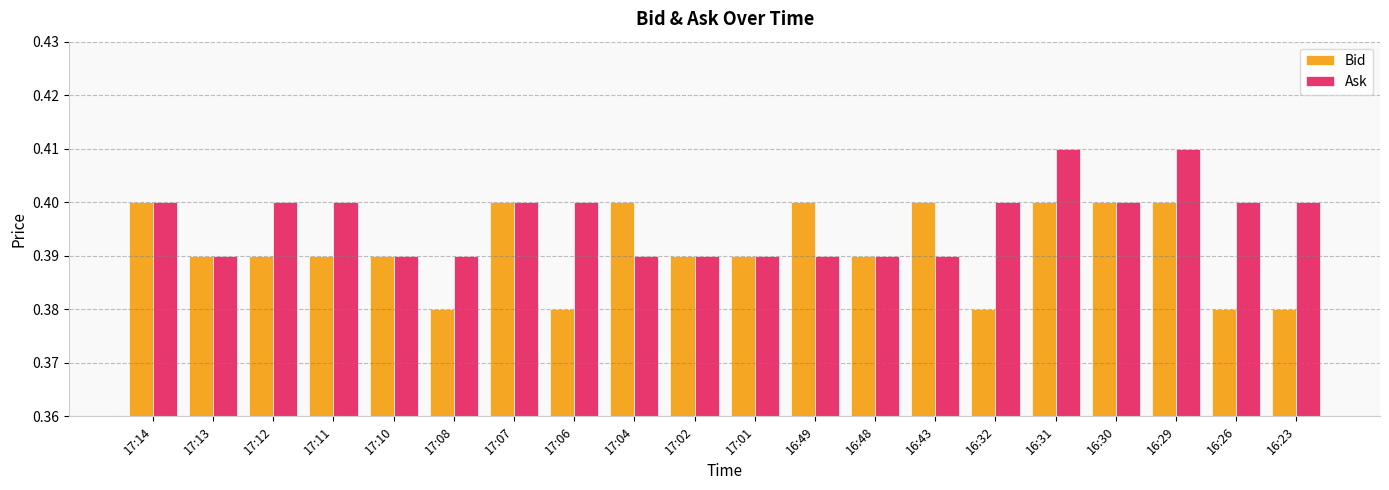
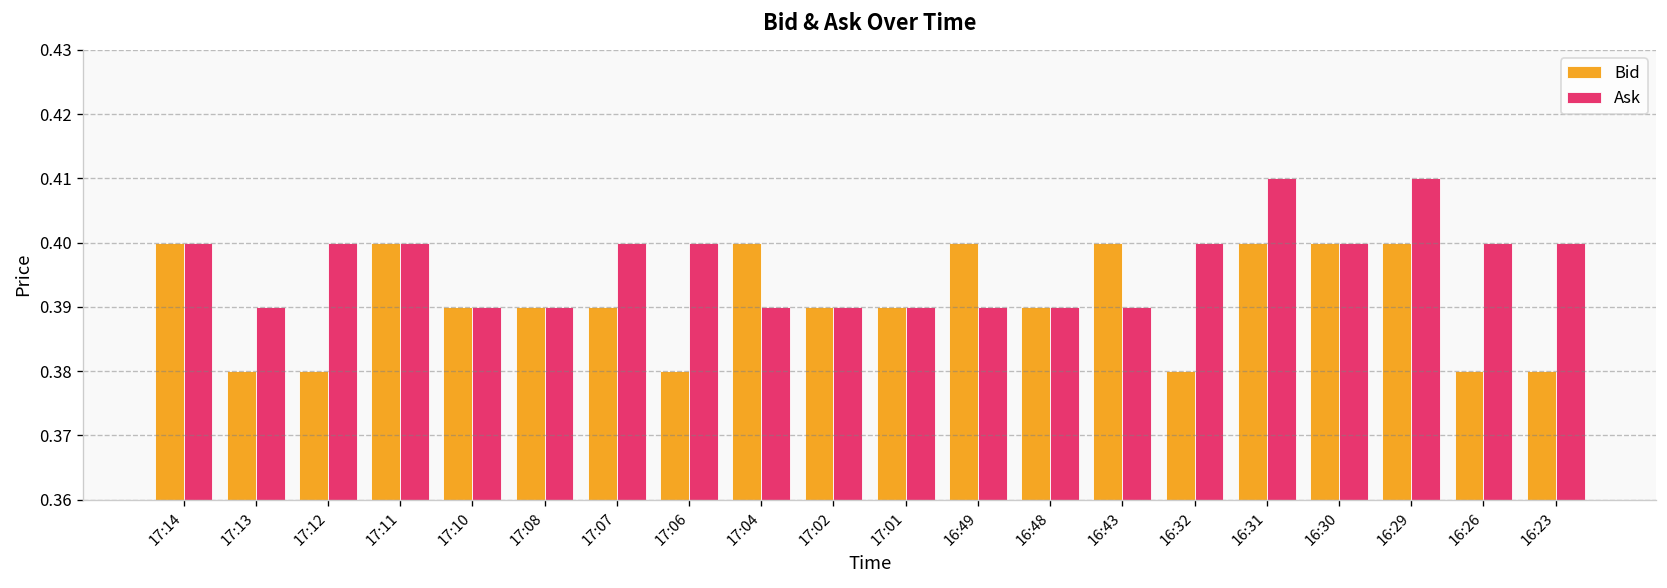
  {
    "Bid": {
      "17:14": 0.40,
-     "17:13": 0.39,
-     "17:12": 0.39,
-     "17:11": 0.39,
+     "17:13": 0.38,
+     "17:12": 0.38,
+     "17:11": 0.40,
      "17:10": 0.39,
-     "17:08": 0.38,
-     "17:07": 0.40,
+     "17:08": 0.39,
+     "17:07": 0.39,
      "17:06": 0.38,
      "17:04": 0.40,
      "17:02": 0.39,
      "17:01": 0.39,
      "16:49": 0.40,
      "16:48": 0.39,
      "16:43": 0.40,
      "16:32": 0.38,
      "16:31": 0.40,
      "16:30": 0.40,
      "16:29": 0.40,
      "16:26": 0.38,
      "16:23": 0.38
    },
    "Ask": {
      "17:14": 0.40,
      "17:13": 0.39,
      "17:12": 0.40,
      "17:11": 0.40,
      "17:10": 0.39,
      "17:08": 0.39,
      "17:07": 0.40,
      "17:06": 0.40,
      "17:04": 0.39,
      "17:02": 0.39,
      "17:01": 0.39,
      "16:49": 0.39,
      "16:48": 0.39,
      "16:43": 0.39,
      "16:32": 0.40,
      "16:31": 0.41,
      "16:30": 0.40,
      "16:29": 0.41,
      "16:26": 0.40,
      "16:23": 0.40
    }
  }
